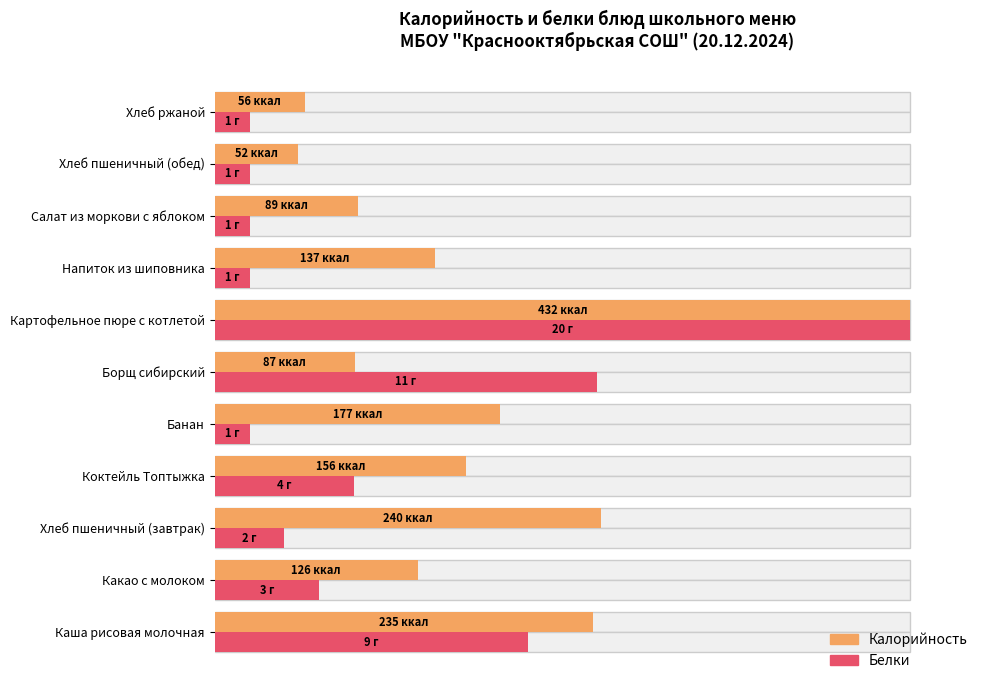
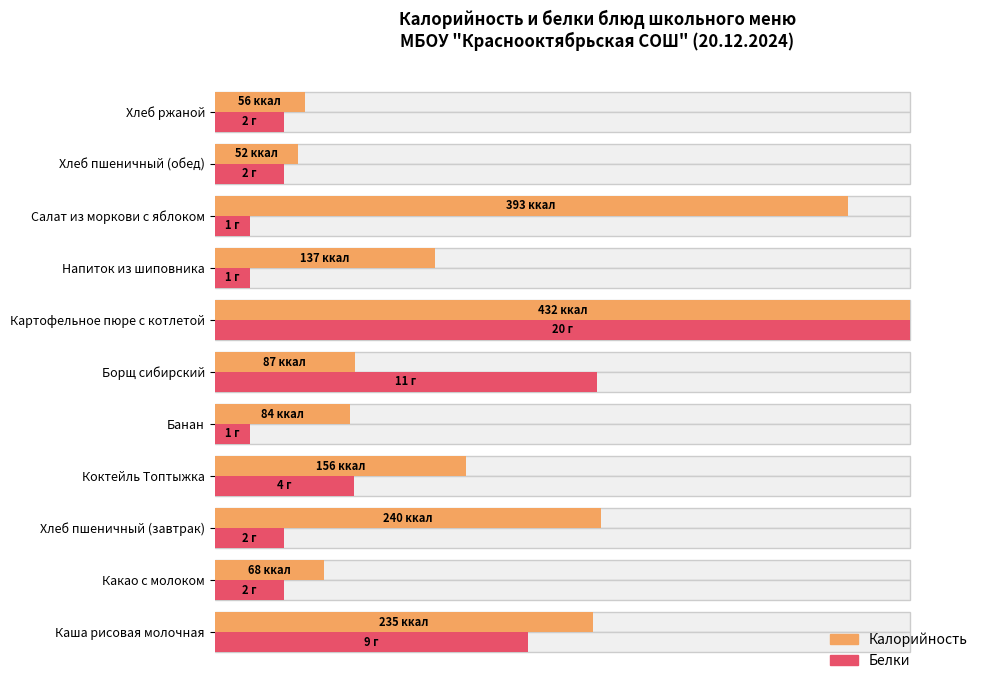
  {
    "Калорийность": {
-     "Салат из моркови с яблоком": 89,
-     "Банан": 177,
-     "Какао с молоком": 126
+     "Салат из моркови с яблоком": 393,
+     "Банан": 84,
+     "Какао с молоком": 68
    },
    "Белки": {
-     "Хлеб ржаной": 1,
-     "Хлеб пшеничный (обед)": 1,
-     "Какао с молоком": 3
+     "Хлеб ржаной": 2,
+     "Хлеб пшеничный (обед)": 2,
+     "Какао с молоком": 2
    }
  }
